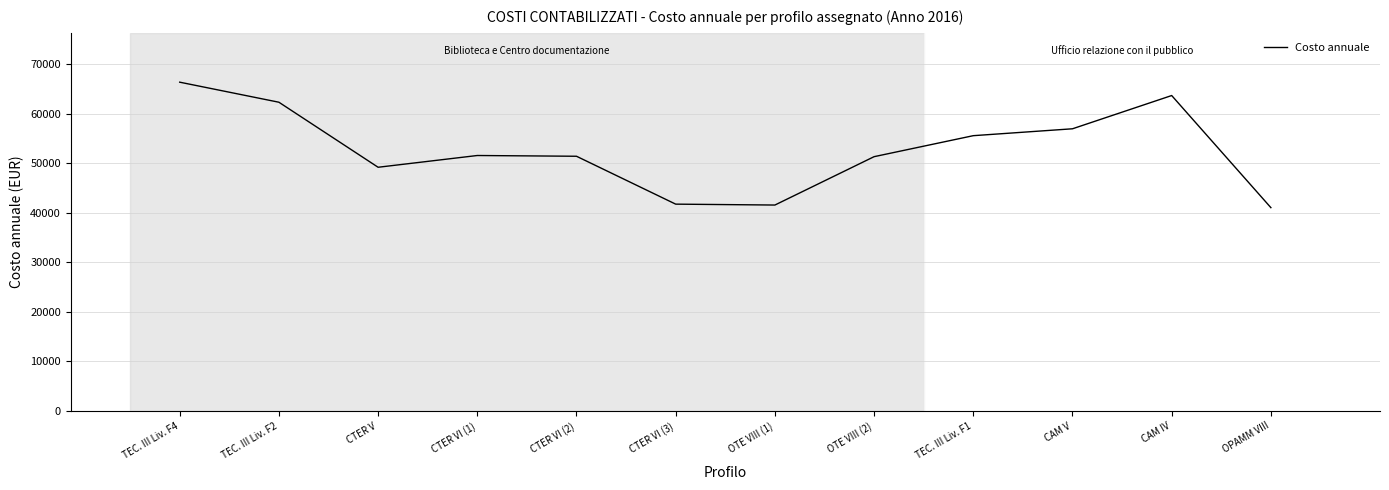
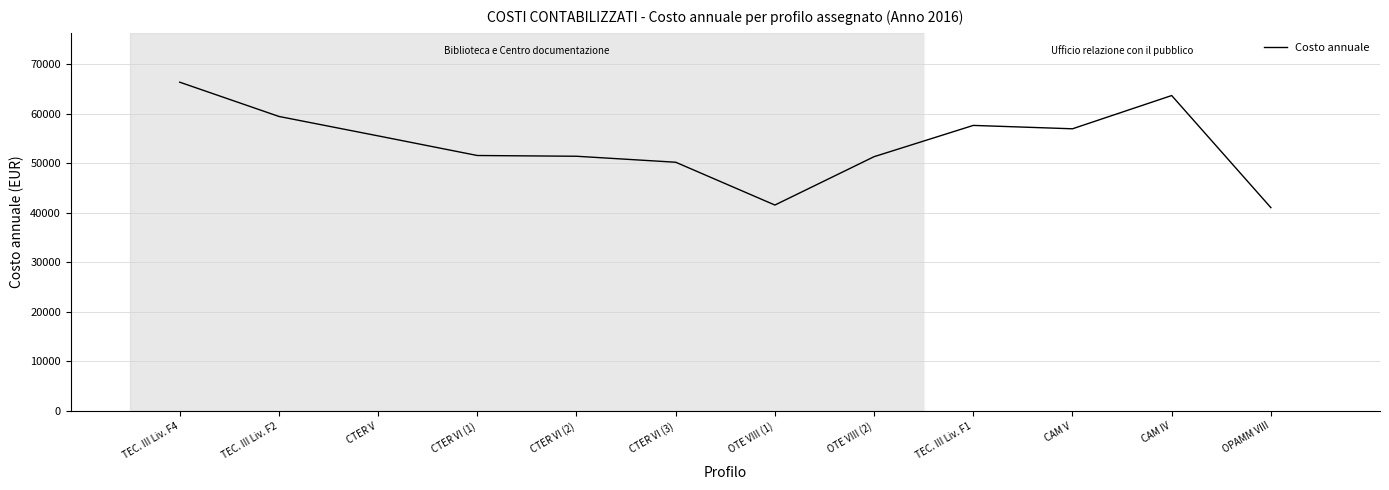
  {
    "TEC. III Liv. F4": 66000,
-   "TEC. III Liv. F2": 62000,
-   "CTER V": 49000,
+   "TEC. III Liv. F2": 59000,
+   "CTER V": 56000,
    "CTER VI (1)": 52000,
    "CTER VI (2)": 51000,
-   "CTER VI (3)": 42000,
+   "CTER VI (3)": 50000,
    "OTE VIII (1)": 42000,
    "OTE VIII (2)": 51000,
-   "TEC. III Liv. F1": 56000,
+   "TEC. III Liv. F1": 58000,
    "CAM V": 57000,
    "CAM IV": 64000,
    "OPAMM VIII": 41000
  }
